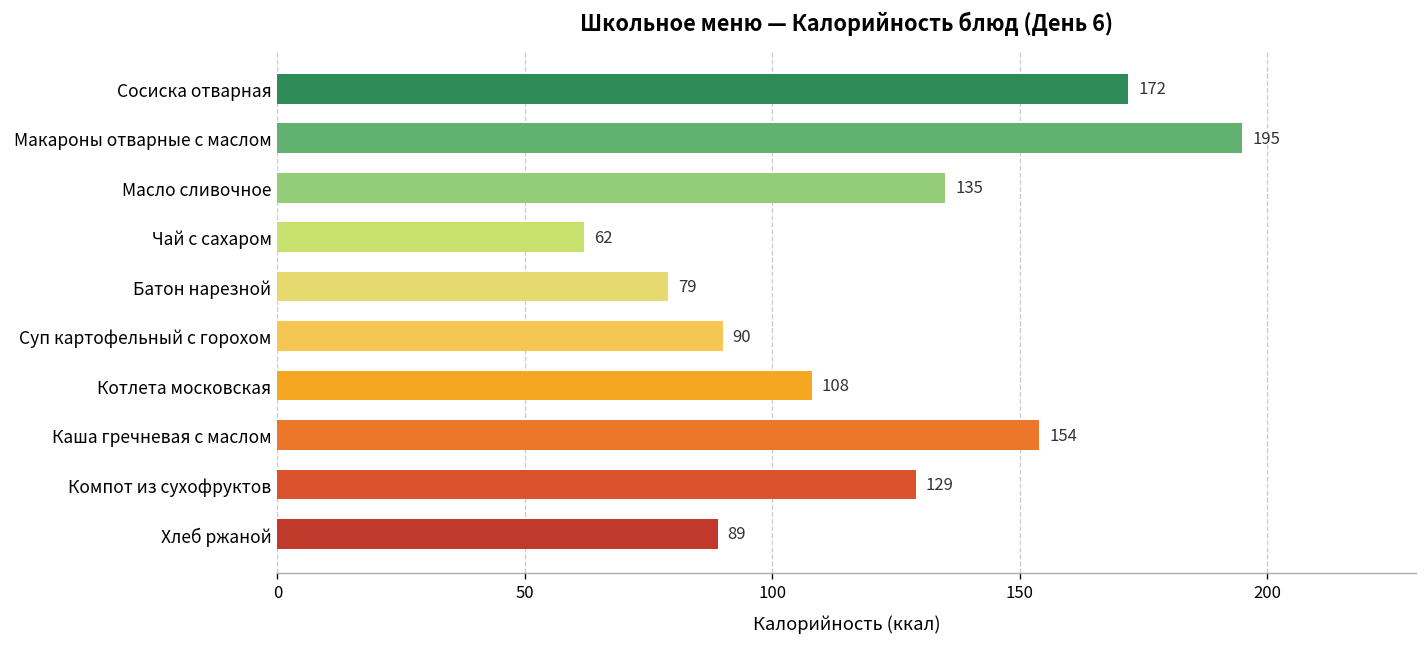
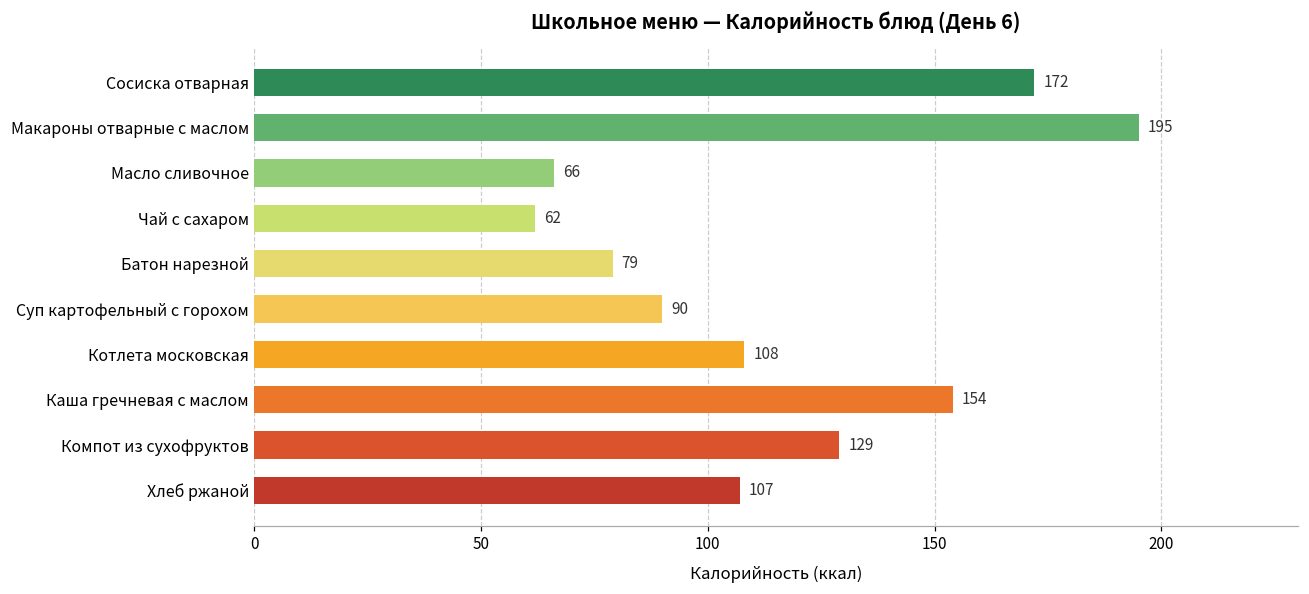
  {
    "Сосиска отварная": 172,
    "Макароны отварные с маслом": 195,
-   "Масло сливочное": 135,
+   "Масло сливочное": 66,
    "Чай с сахаром": 62,
    "Батон нарезной": 79,
    "Суп картофельный с горохом": 90,
    "Котлета московская": 108,
    "Каша гречневая с маслом": 154,
    "Компот из сухофруктов": 129,
-   "Хлеб ржаной": 89
+   "Хлеб ржаной": 107
  }
